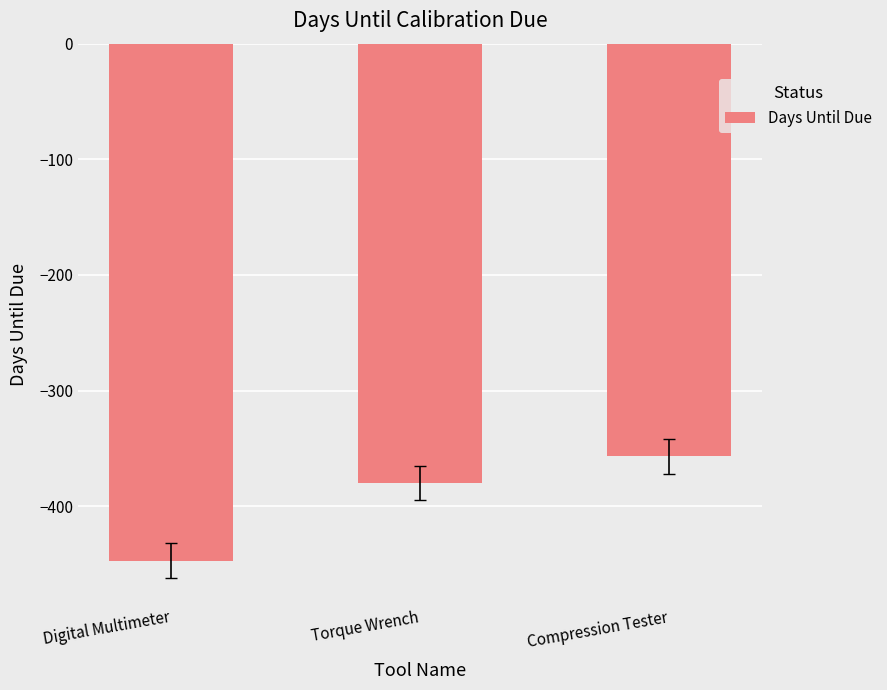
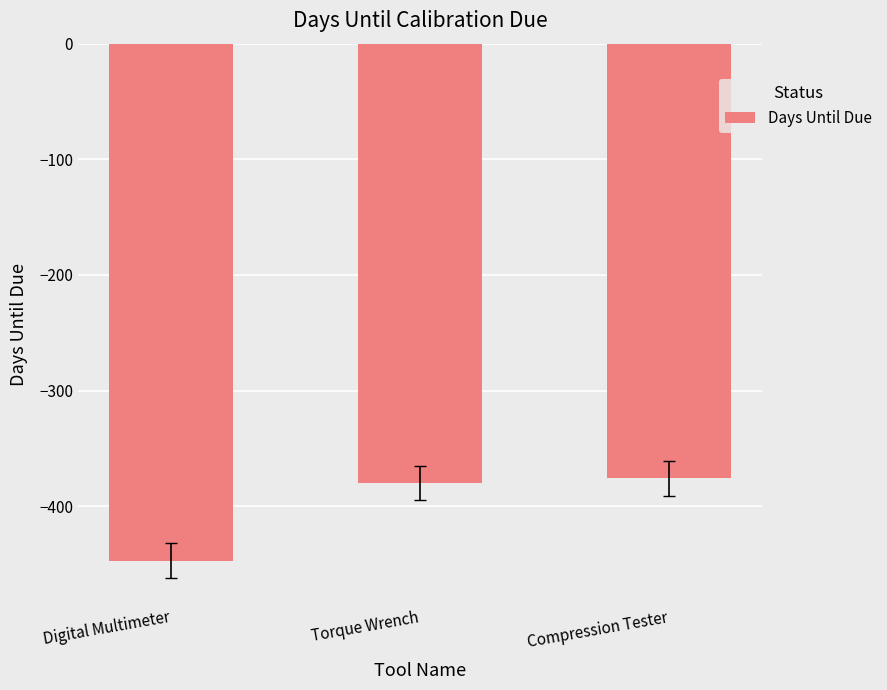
  {
    "Days Until Due": {
      "Digital Multimeter": -447,
      "Torque Wrench": -380,
-     "Compression Tester": -357
+     "Compression Tester": -376
    }
  }
